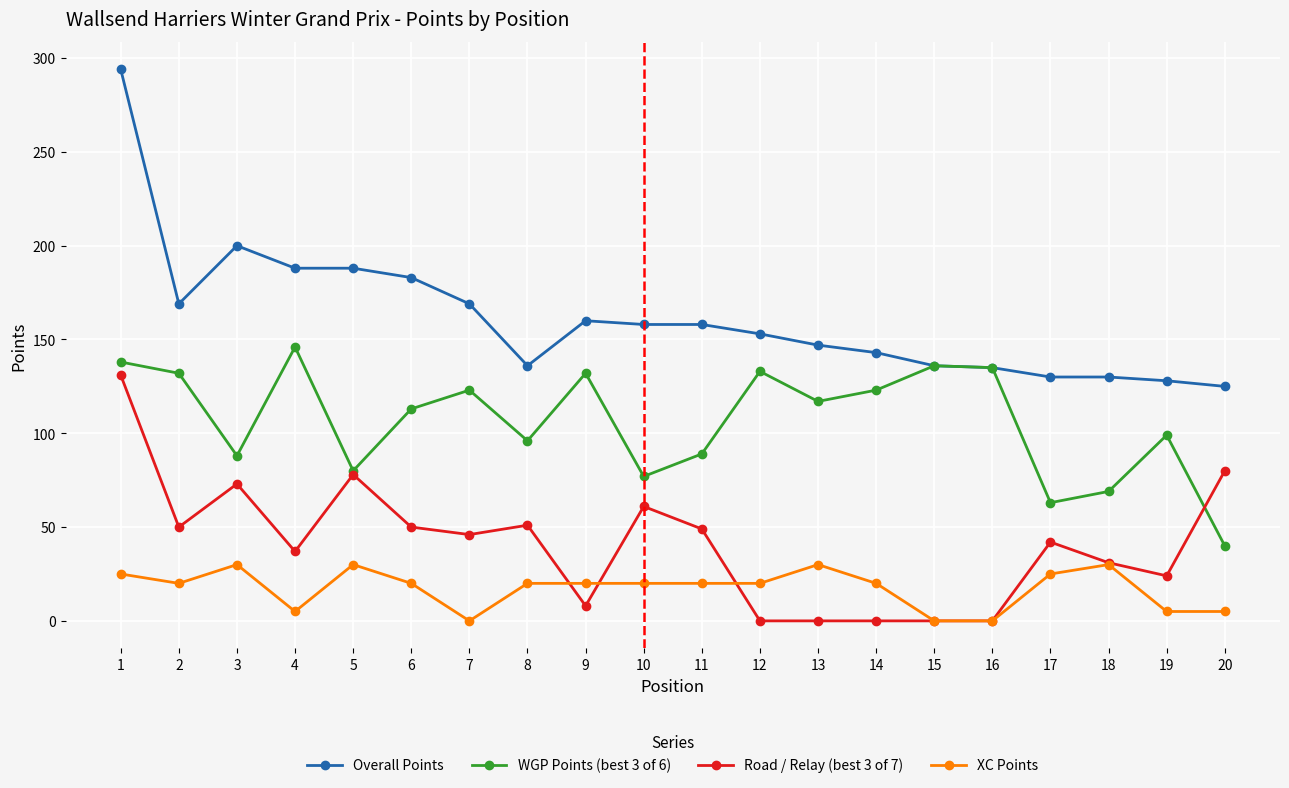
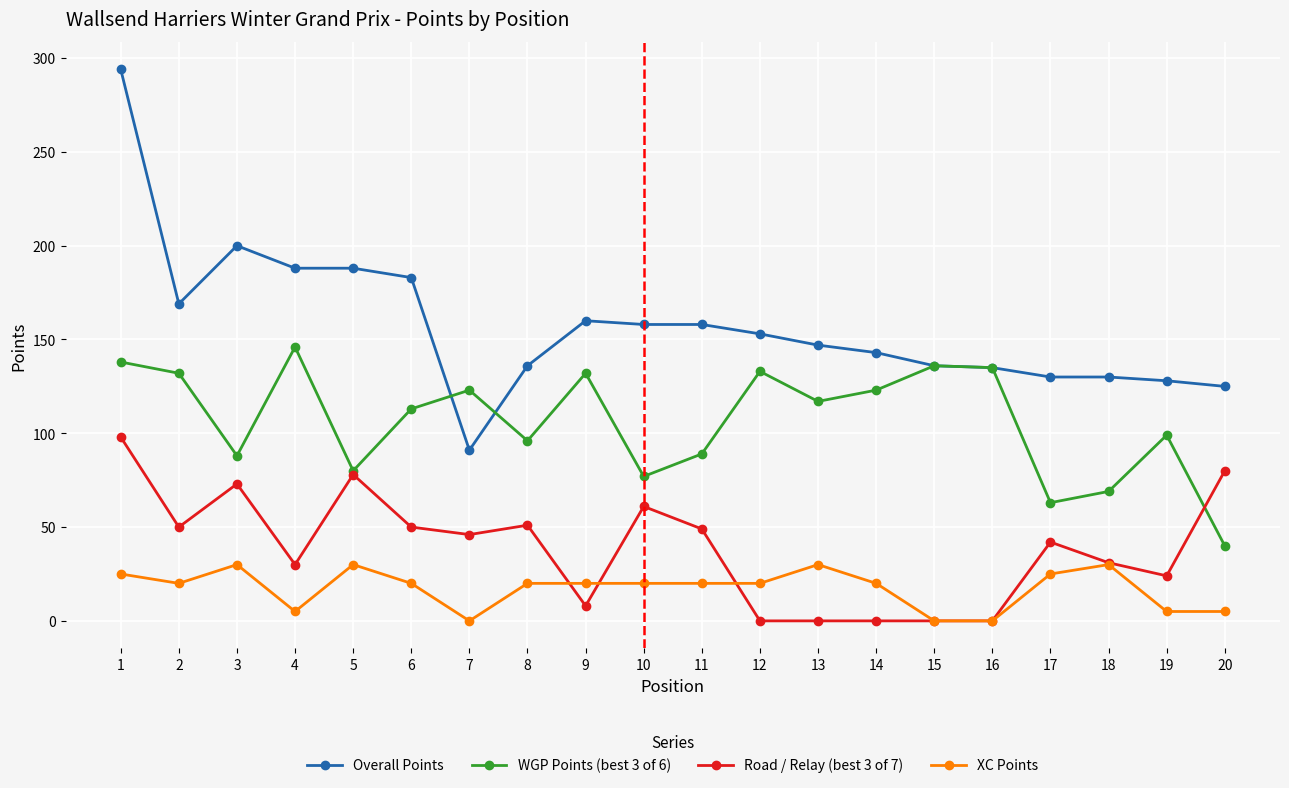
  {
    "Overall Points": {
      "1": 294,
      "2": 169,
      "3": 200,
      "4": 188,
      "5": 188,
      "6": 183,
-     "7": 169,
+     "7": 91,
      "8": 136,
      "9": 160,
      "10": 158,
      "11": 158,
      "12": 153,
      "13": 147,
      "14": 143,
      "17": 130,
      "18": 130,
      "19": 128,
      "20": 125
    },
    "WGP Points (best 3 of 6)": {
      "1": 138,
      "2": 132,
      "3": 88,
      "4": 146,
      "5": 80,
      "6": 113,
      "7": 123,
      "8": 96,
      "9": 132,
      "10": 77,
      "11": 89,
      "12": 133,
      "13": 117,
      "14": 123,
      "17": 63,
      "18": 69,
      "19": 99,
      "20": 40
    },
    "Road / Relay (best 3 of 7)": {
-     "1": 131,
+     "1": 98,
      "2": 50,
      "3": 73,
-     "4": 37,
+     "4": 30,
      "5": 78,
      "6": 50,
      "7": 46,
      "8": 51,
      "9": 8,
      "10": 61,
      "11": 49,
      "12": 0,
      "13": 0,
      "14": 0,
      "17": 42,
      "19": 24,
      "20": 80
    },
    "XC Points": {
      "1": 25,
      "2": 20,
      "3": 30,
      "4": 5,
      "5": 30,
      "6": 20,
      "7": 0,
      "8": 20,
      "9": 20,
      "10": 20,
      "11": 20,
      "12": 20,
      "13": 30,
      "14": 20,
      "17": 25,
      "19": 5,
      "20": 5
    }
  }
